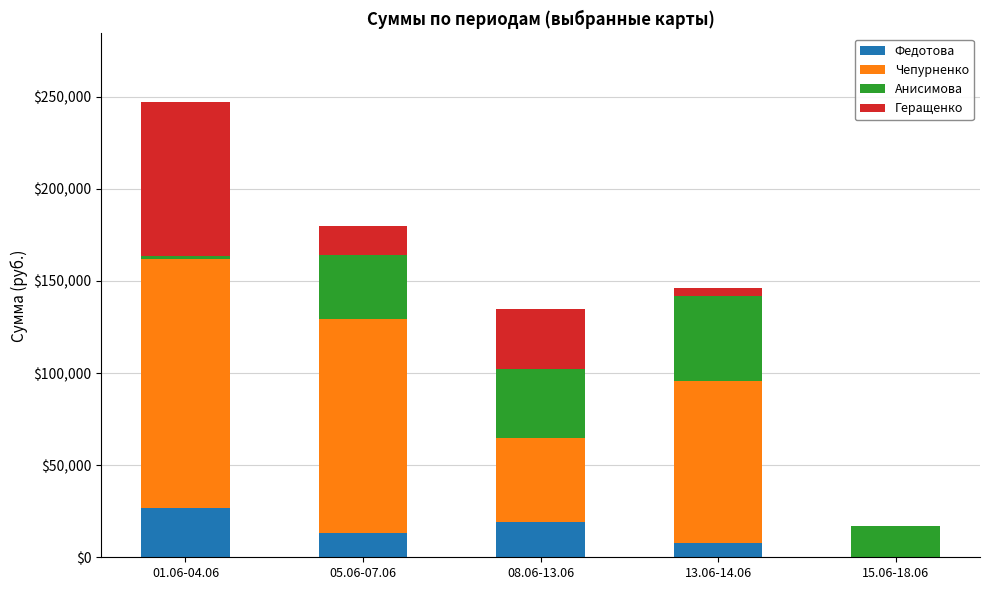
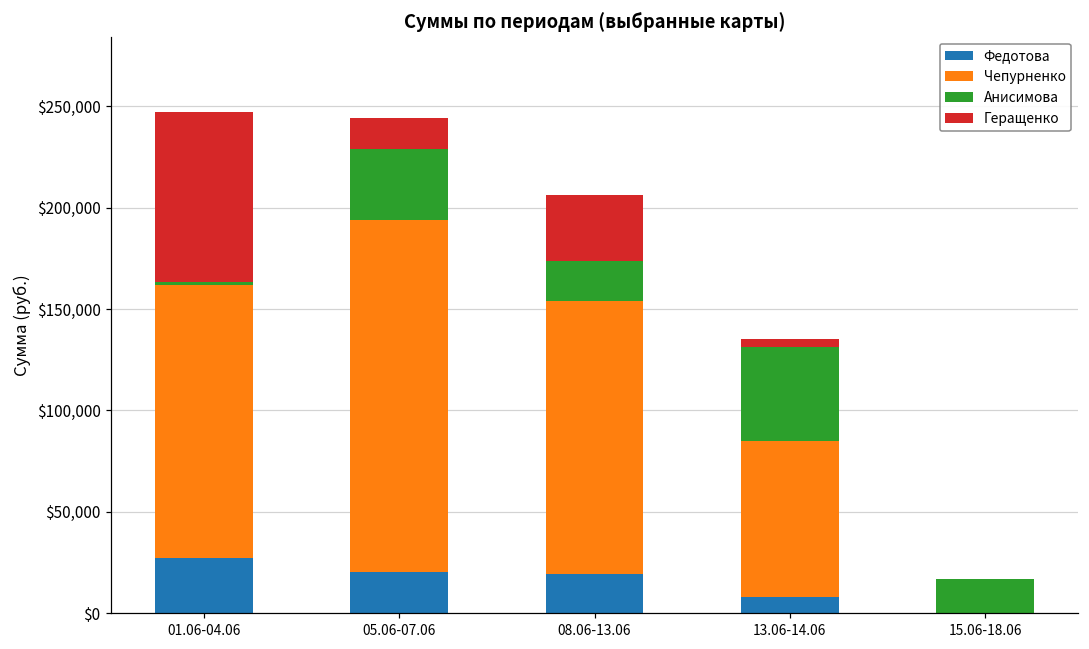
  {
    "Федотова": {
      "01.06-04.06": "$27,000",
-     "05.06-07.06": "$13,000",
+     "05.06-07.06": "$20,000",
      "08.06-13.06": "$19,000",
      "13.06-14.06": "$8,000",
      "15.06-18.06": "$0"
    },
    "Чепурненко": {
      "01.06-04.06": "$135,000",
-     "05.06-07.06": "$116,000",
-     "08.06-13.06": "$46,000",
-     "13.06-14.06": "$88,000",
+     "05.06-07.06": "$174,000",
+     "08.06-13.06": "$135,000",
+     "13.06-14.06": "$77,000",
      "15.06-18.06": "$0"
    },
    "Анисимова": {
      "01.06-04.06": "$1,000",
      "05.06-07.06": "$35,000",
-     "08.06-13.06": "$37,000",
+     "08.06-13.06": "$20,000",
      "13.06-14.06": "$46,000",
      "15.06-18.06": "$17,000"
    },
    "Геращенко": {
      "01.06-04.06": "$84,000",
      "05.06-07.06": "$16,000",
      "08.06-13.06": "$32,000",
      "13.06-14.06": "$4,000",
      "15.06-18.06": "$0"
    }
  }
